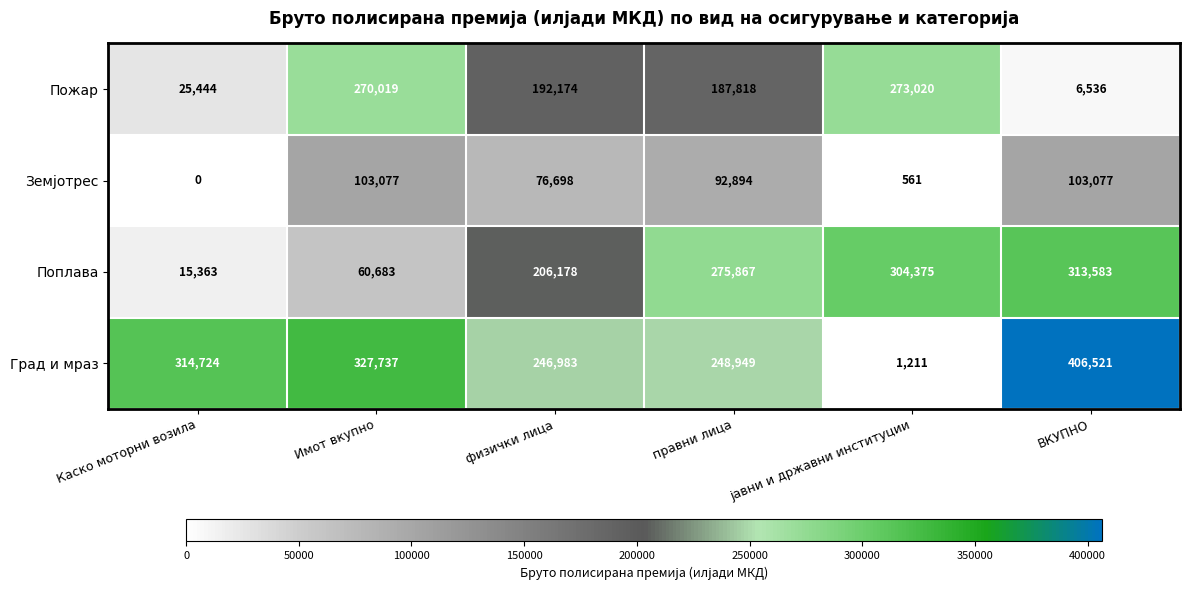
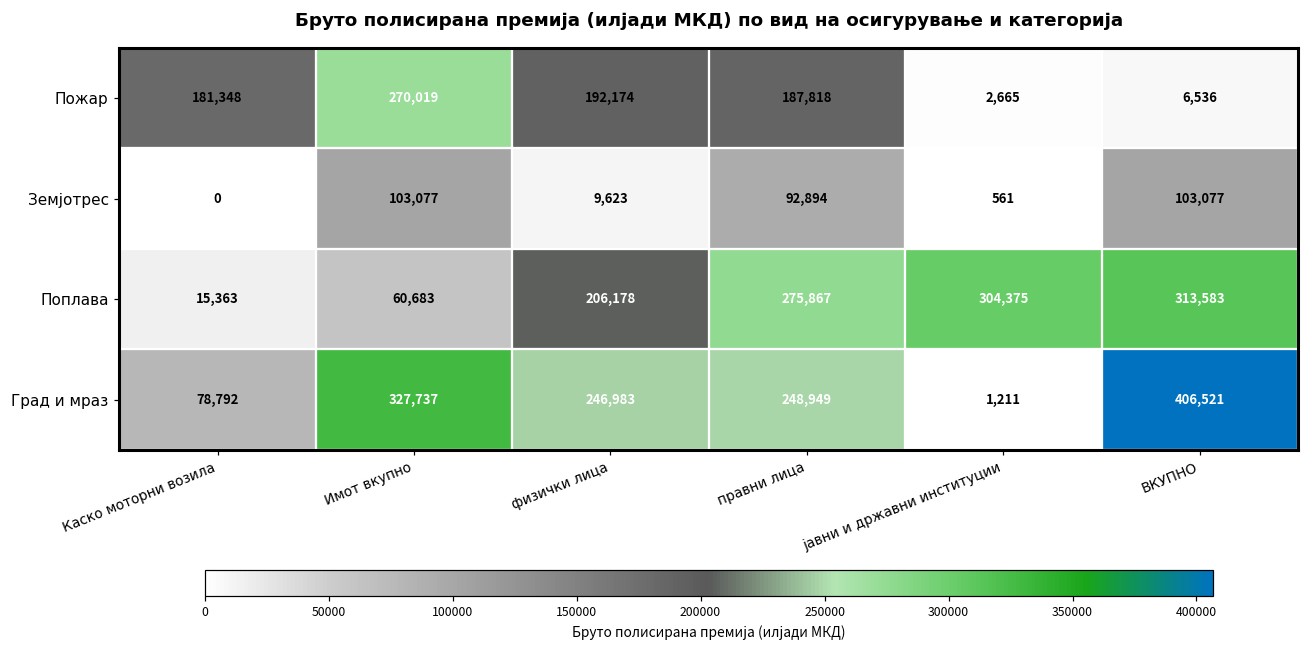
  {
    "Пожар": {
-     "Каско моторни возила": "25,444",
+     "Каско моторни возила": "181,348",
      "Имот вкупно": "270,019",
      "физички лица": "192,174",
      "правни лица": "187,818",
-     "јавни и државни институции": "273,020",
+     "јавни и државни институции": "2,665",
      "ВКУПНО": "6,536"
    },
    "Земјотрес": {
      "Каско моторни возила": "0",
      "Имот вкупно": "103,077",
-     "физички лица": "76,698",
+     "физички лица": "9,623",
      "правни лица": "92,894",
      "јавни и државни институции": "561",
      "ВКУПНО": "103,077"
    },
    "Поплава": {
      "Каско моторни возила": "15,363",
      "Имот вкупно": "60,683",
      "физички лица": "206,178",
      "правни лица": "275,867",
      "јавни и државни институции": "304,375",
      "ВКУПНО": "313,583"
    },
    "Град и мраз": {
-     "Каско моторни возила": "314,724",
+     "Каско моторни возила": "78,792",
      "Имот вкупно": "327,737",
      "физички лица": "246,983",
      "правни лица": "248,949",
      "јавни и државни институции": "1,211",
      "ВКУПНО": "406,521"
    }
  }
